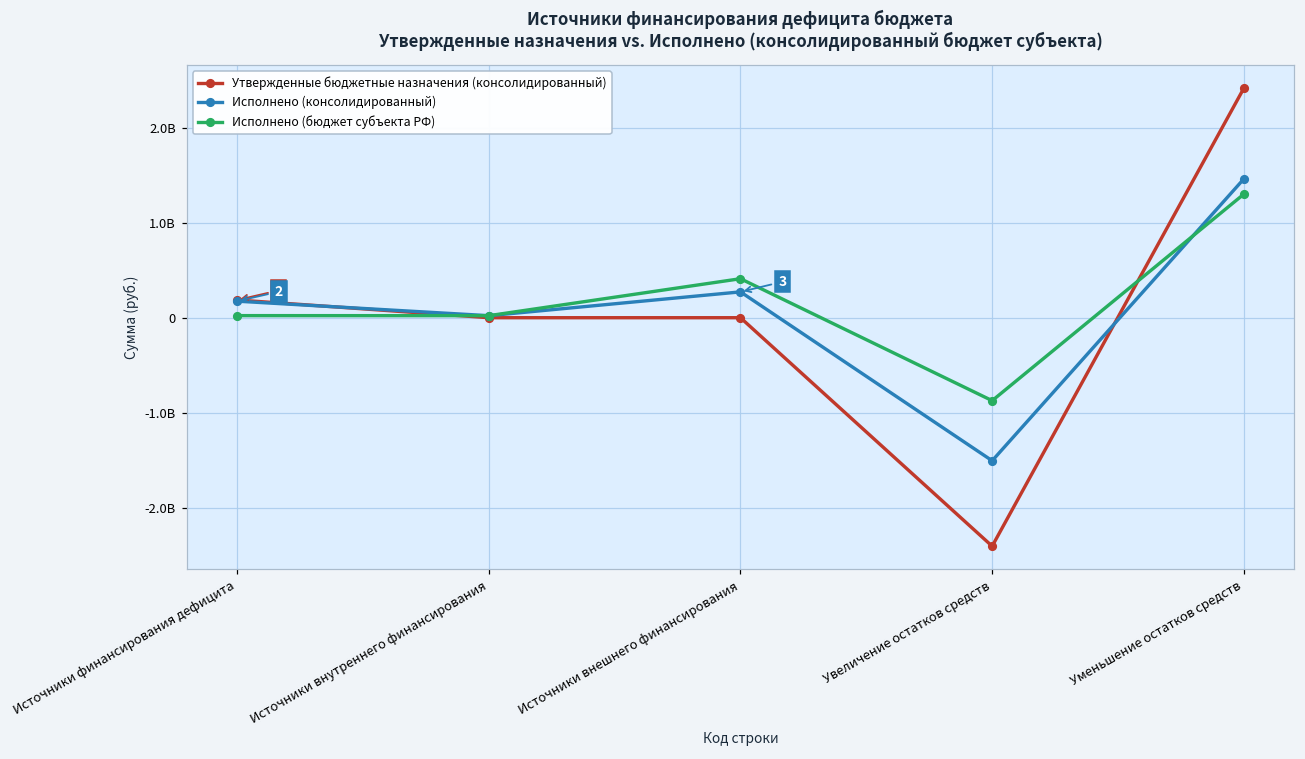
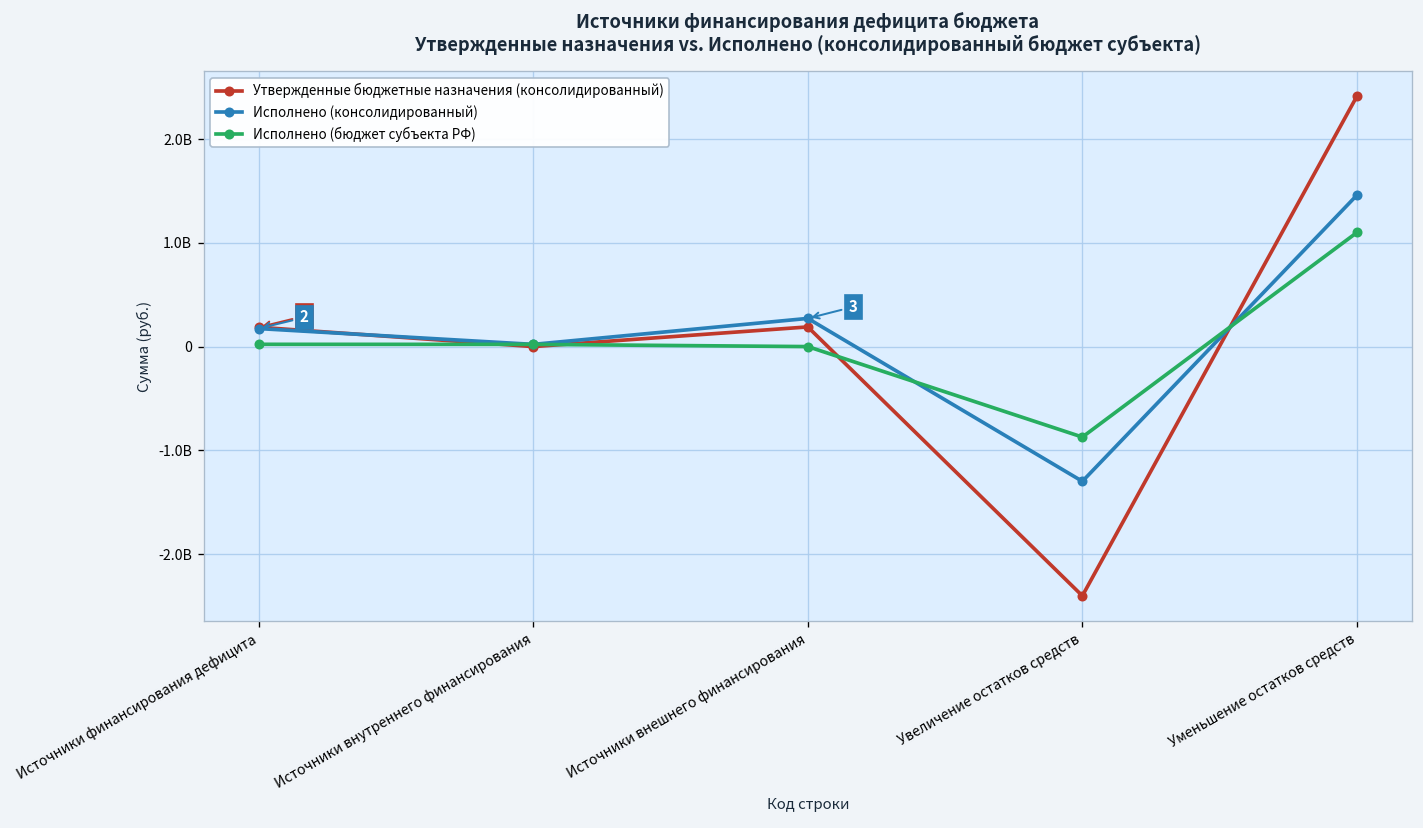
  {
    "Утвержденные бюджетные назначения (консолидированный)": {
-     "Источники внешнего финансирования": 0,
+     "Источники внешнего финансирования": 200000000,
      "Увеличение остатков средств": -2400000000,
      "Уменьшение остатков средств": 2400000000
    },
    "Исполнено (консолидированный)": {
-     "Увеличение остатков средств": -1500000000,
+     "Увеличение остатков средств": -1300000000,
      "Уменьшение остатков средств": 1500000000
    },
    "Исполнено (бюджет субъекта РФ)": {
      "Источники финансирования дефицита": 0,
-     "Источники внешнего финансирования": 400000000,
+     "Источники внешнего финансирования": 0,
      "Увеличение остатков средств": -900000000,
-     "Уменьшение остатков средств": 1300000000
+     "Уменьшение остатков средств": 1100000000
    }
  }
